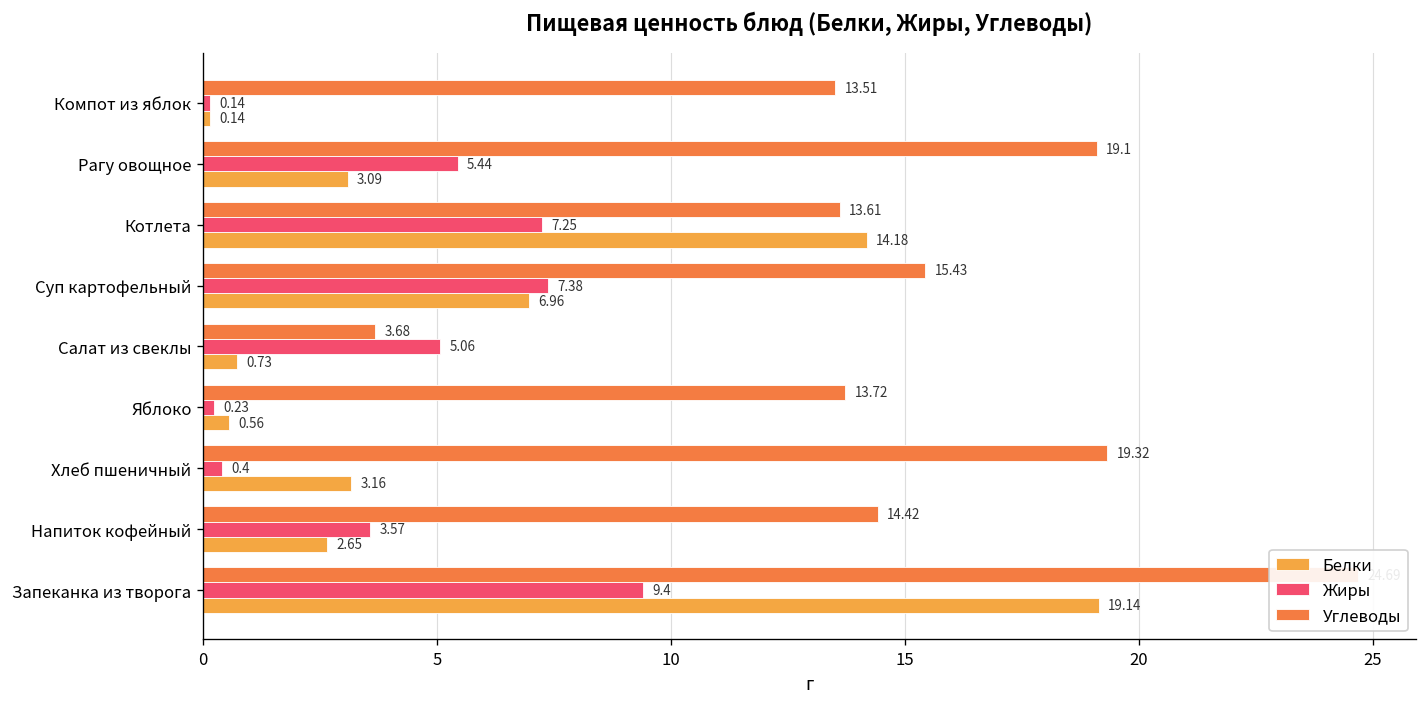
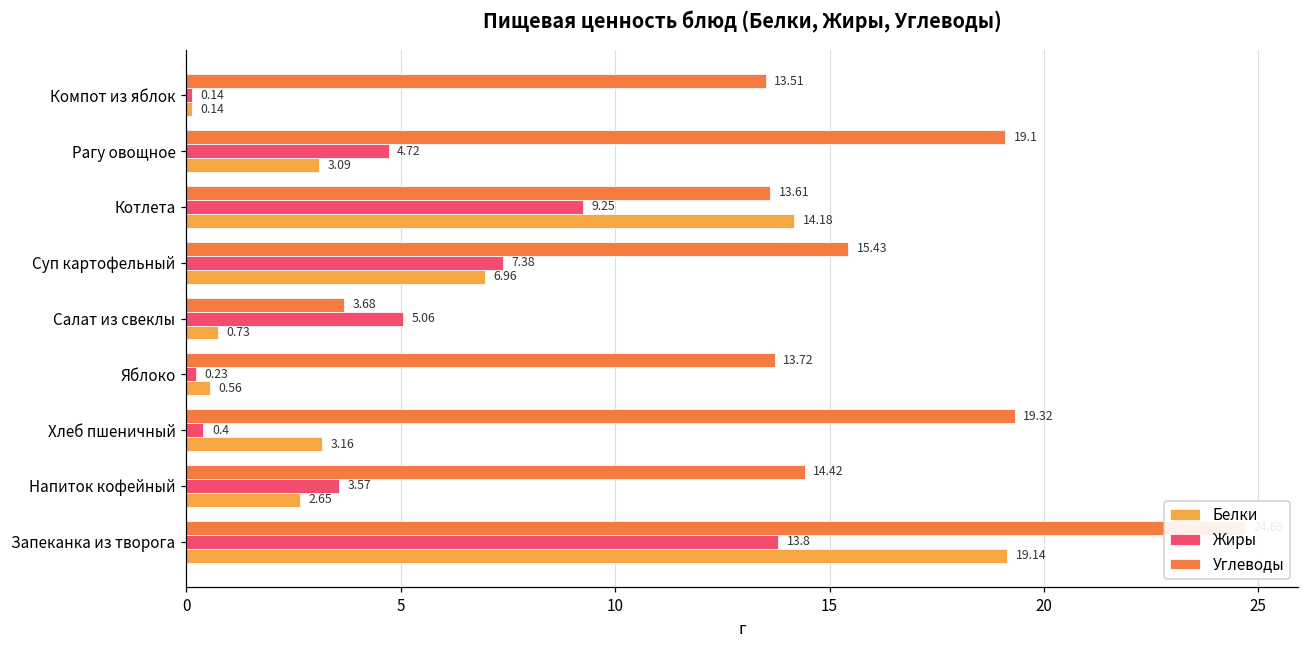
  {
    "Жиры": {
      "Компот из яблок": 0.14,
-     "Рагу овощное": 5.44,
-     "Котлета": 7.25,
+     "Рагу овощное": 4.72,
+     "Котлета": 9.25,
      "Суп картофельный": 7.38,
      "Салат из свеклы": 5.06,
      "Яблоко": 0.23,
      "Хлеб пшеничный": 0.4,
      "Напиток кофейный": 3.57,
-     "Запеканка из творога": 9.4
+     "Запеканка из творога": 13.8
    }
  }
